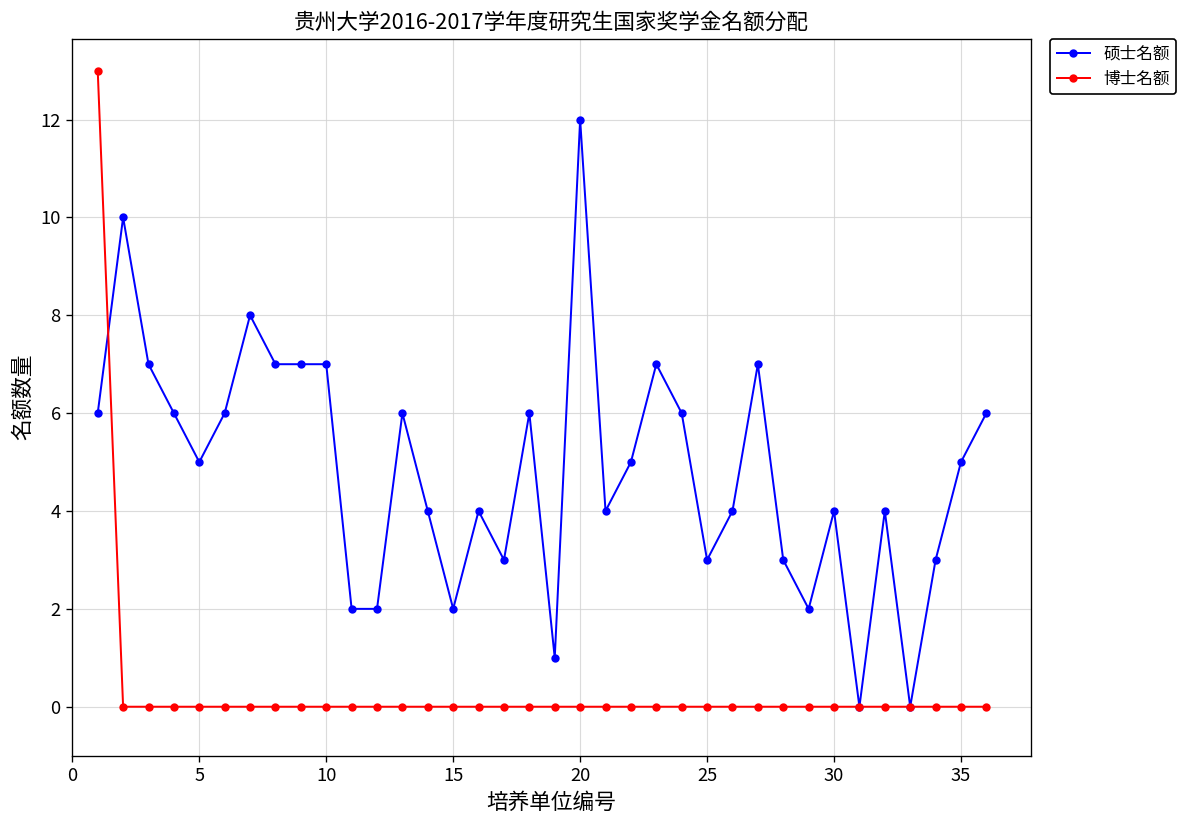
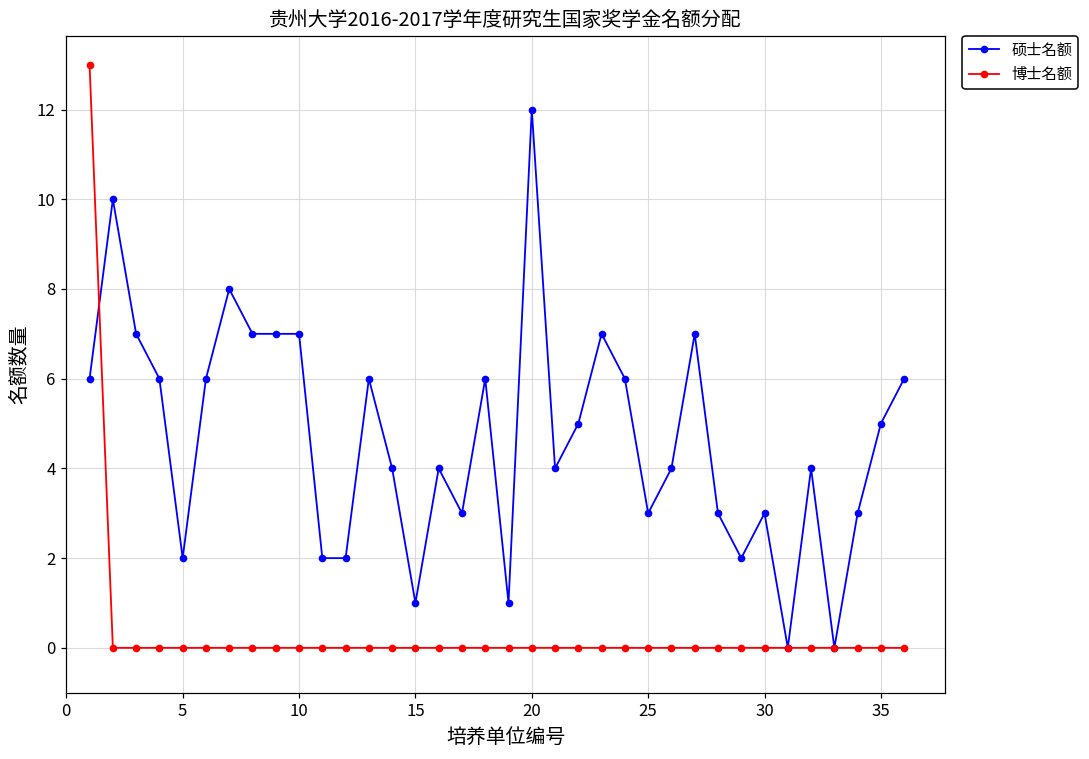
  {
    "硕士名额": {
-     "5": 5,
+     "5": 2,
      "10": 7,
-     "15": 2,
+     "15": 1,
      "20": 12,
      "25": 3,
-     "30": 4,
+     "30": 3,
      "35": 5
    },
    "博士名额": {
      "5": 0,
      "10": 0,
      "15": 0,
      "20": 0,
      "25": 0,
      "30": 0,
      "35": 0
    }
  }
